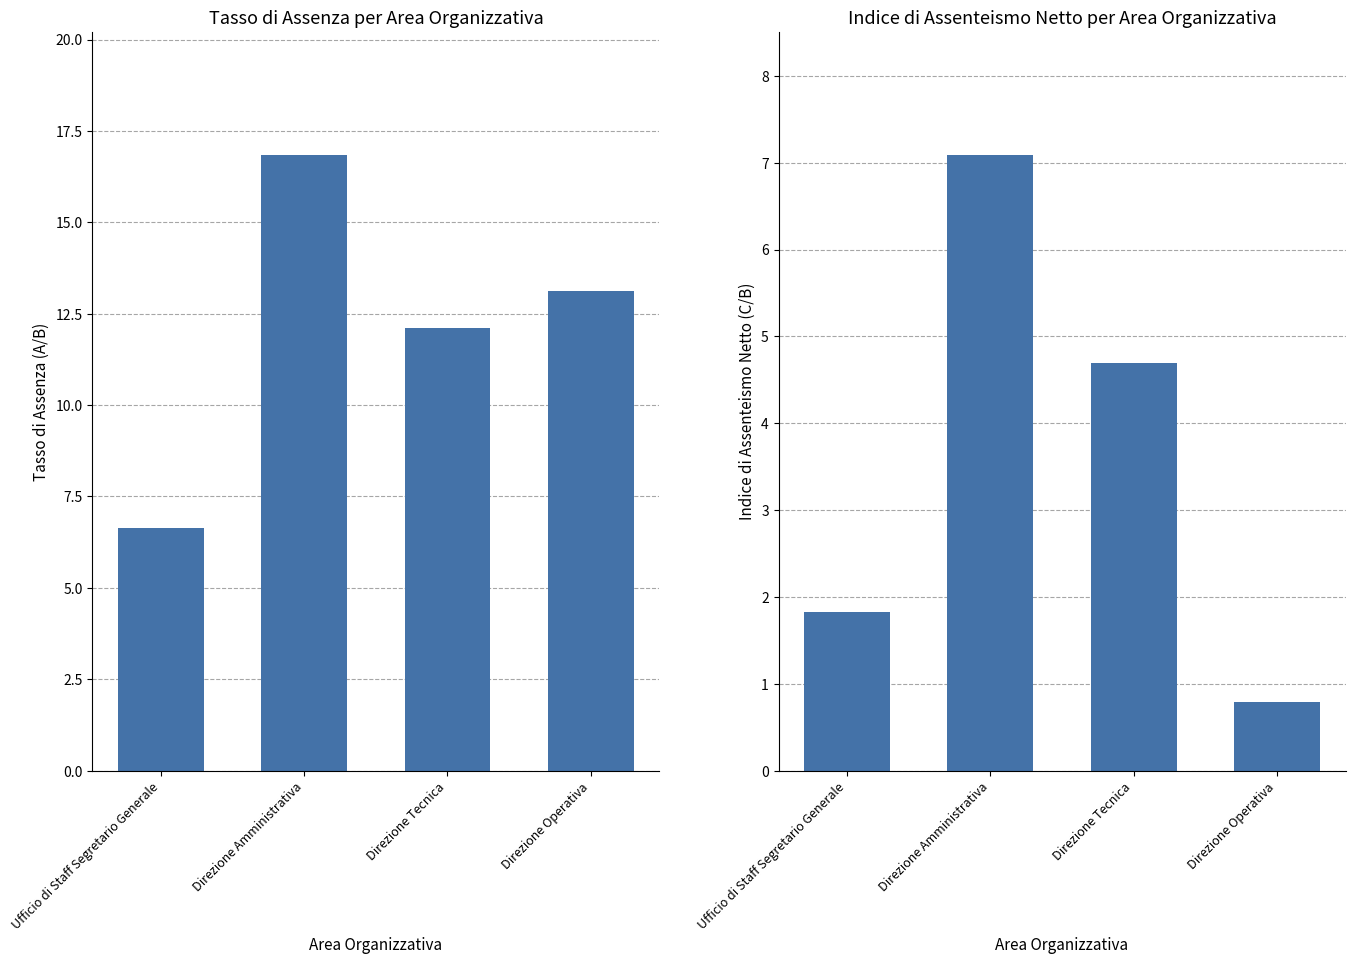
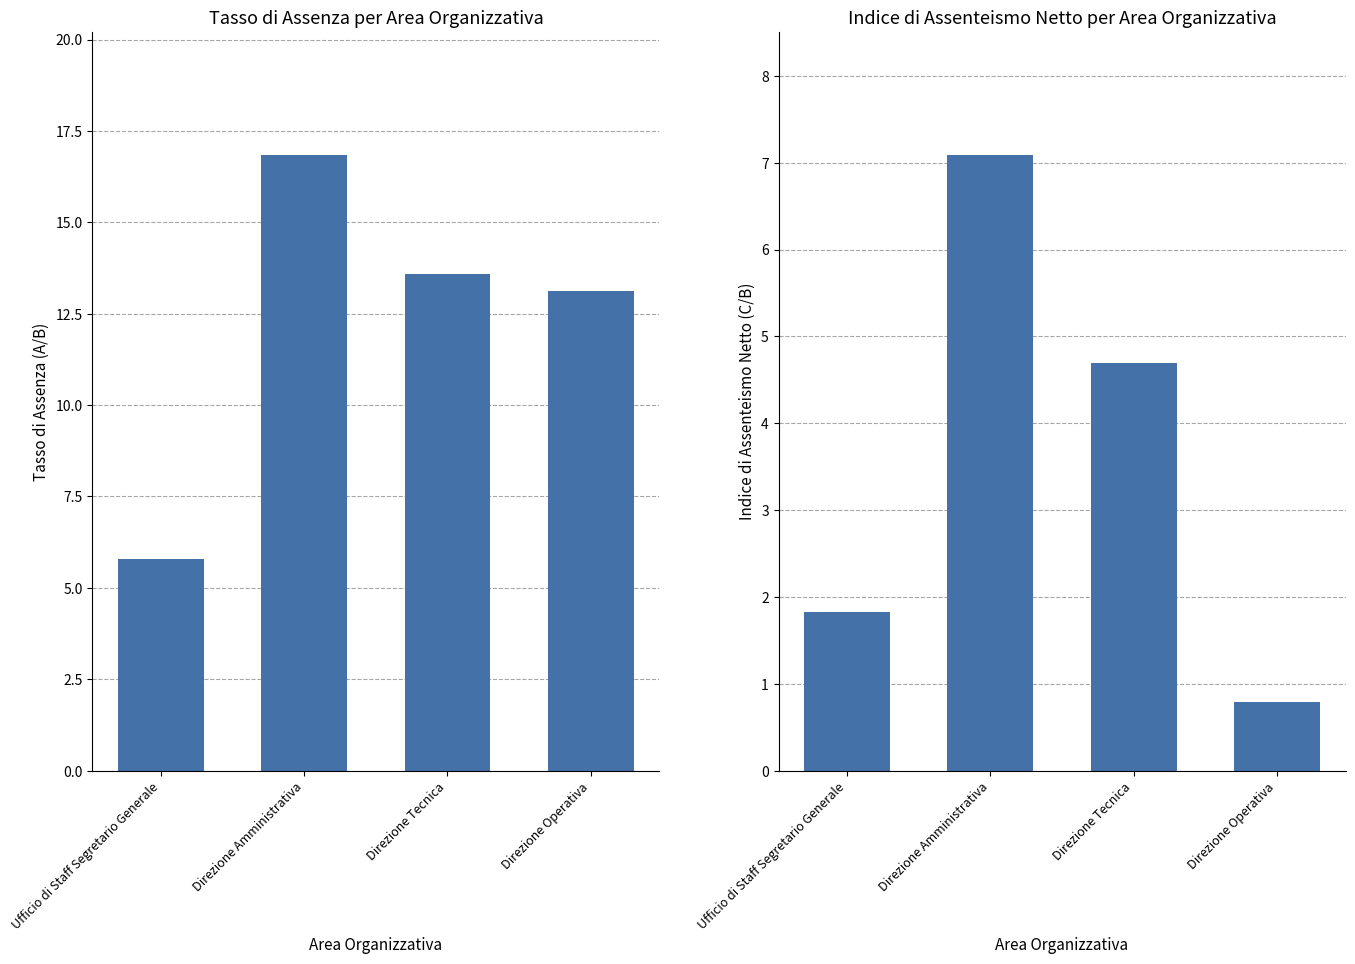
  {
    "Tasso di Assenza per Area Organizzativa": {
-     "Ufficio di Staff Segretario Generale": 6.6,
+     "Ufficio di Staff Segretario Generale": 5.8,
      "Direzione Amministrativa": 16.8,
-     "Direzione Tecnica": 12.1,
+     "Direzione Tecnica": 13.6,
      "Direzione Operativa": 13.1
    },
    "Indice di Assenteismo Netto per Area Organizzativa": {
      "Ufficio di Staff Segretario Generale": 1.8,
      "Direzione Amministrativa": 7.1,
      "Direzione Tecnica": 4.7,
      "Direzione Operativa": 0.8
    }
  }
